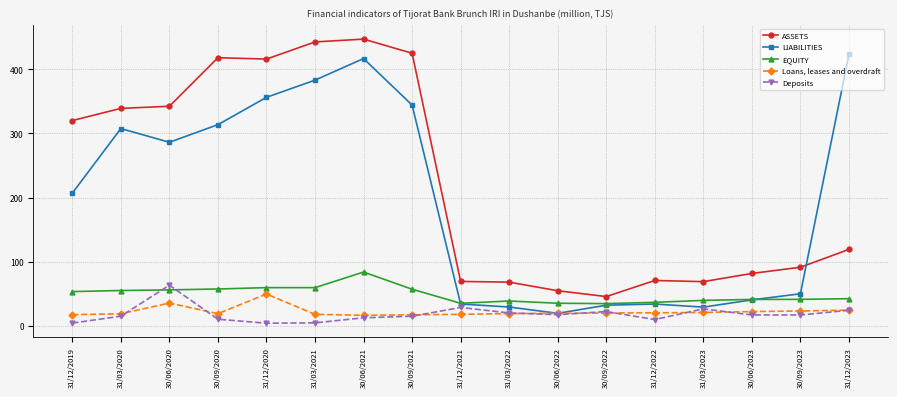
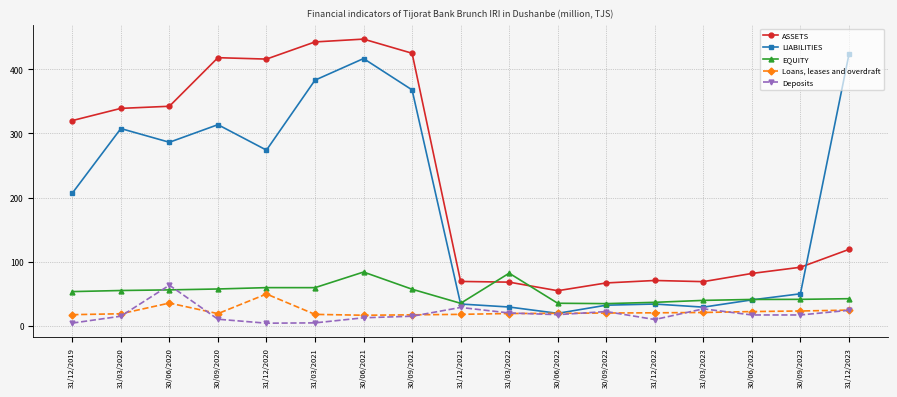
  {
    "ASSETS": {
      "31/12/2019": 320,
      "31/03/2020": 340,
      "30/06/2020": 340,
      "30/09/2020": 420,
      "31/12/2020": 420,
      "31/03/2021": 440,
      "30/06/2021": 450,
      "30/09/2021": 420,
      "31/12/2021": 70,
      "31/03/2022": 70,
      "30/06/2022": 50,
-     "30/09/2022": 50,
+     "30/09/2022": 70,
      "31/12/2022": 70,
      "31/03/2023": 70,
      "30/06/2023": 80,
      "30/09/2023": 90,
      "31/12/2023": 120
    },
    "LIABILITIES": {
      "31/12/2019": 210,
      "31/03/2020": 310,
      "30/06/2020": 290,
      "30/09/2020": 310,
-     "31/12/2020": 360,
+     "31/12/2020": 270,
      "31/03/2021": 380,
      "30/06/2021": 420,
-     "30/09/2021": 340,
+     "30/09/2021": 370,
      "31/03/2022": 30,
      "30/09/2023": 50
    },
    "EQUITY": {
      "31/12/2019": 50,
      "31/03/2020": 60,
      "30/06/2020": 60,
      "30/09/2020": 60,
      "31/12/2020": 60,
      "31/03/2021": 60,
      "30/06/2021": 80,
      "30/09/2021": 60,
-     "31/03/2022": 40,
+     "31/03/2022": 80,
      "30/06/2022": 40,
      "31/03/2023": 40,
      "30/09/2023": 40,
      "31/12/2023": 40
    },
    "Loans, leases and overdraft": {
      "31/12/2019": 20,
      "30/06/2020": 40,
      "30/09/2020": 20,
      "31/12/2020": 50,
      "31/03/2021": 20,
      "30/06/2021": 20,
      "31/12/2021": 20,
      "31/12/2022": 20,
      "31/03/2023": 20,
      "30/06/2023": 20,
      "30/09/2023": 20
    },
    "Deposits": {
      "31/12/2019": 0,
      "30/06/2020": 60,
      "30/09/2020": 10,
      "31/12/2020": 0,
      "31/03/2021": 0,
      "30/06/2021": 10,
      "31/12/2021": 30,
      "31/12/2022": 10,
      "30/06/2023": 20,
      "30/09/2023": 20
    }
  }
